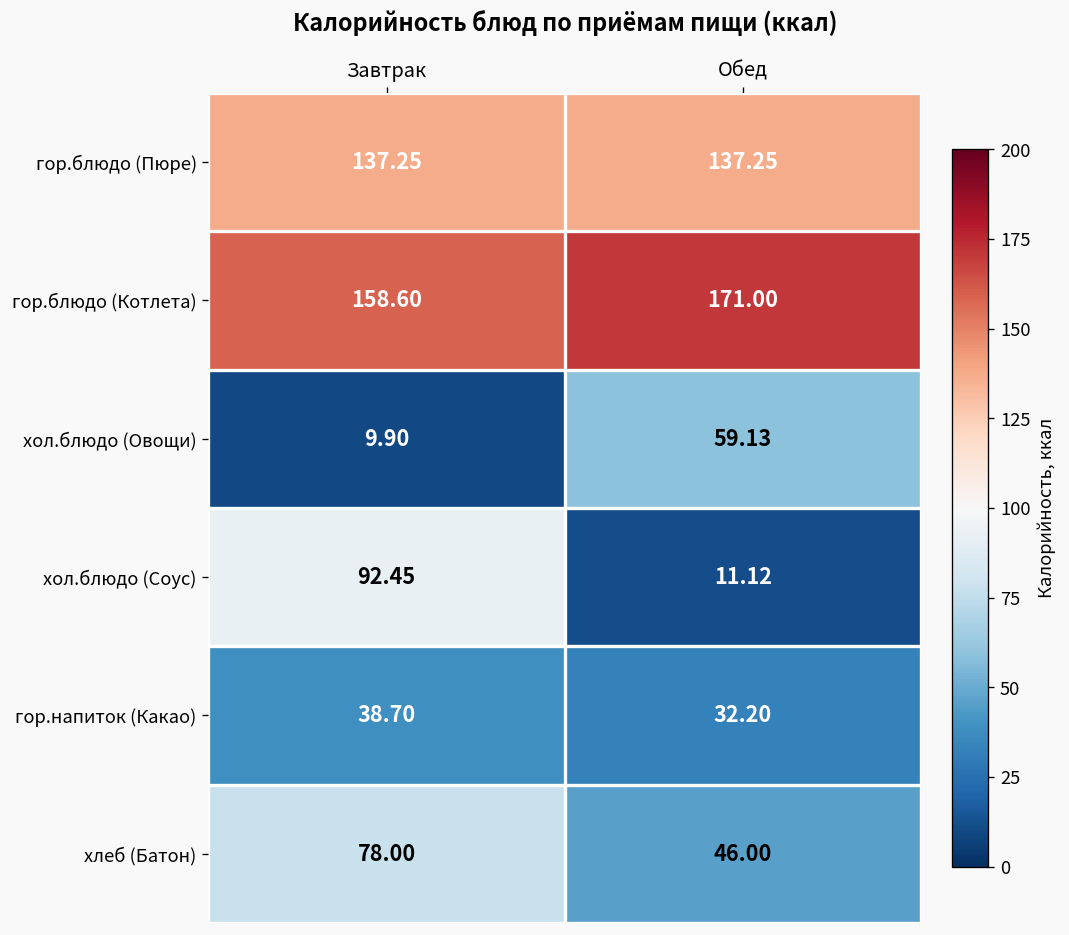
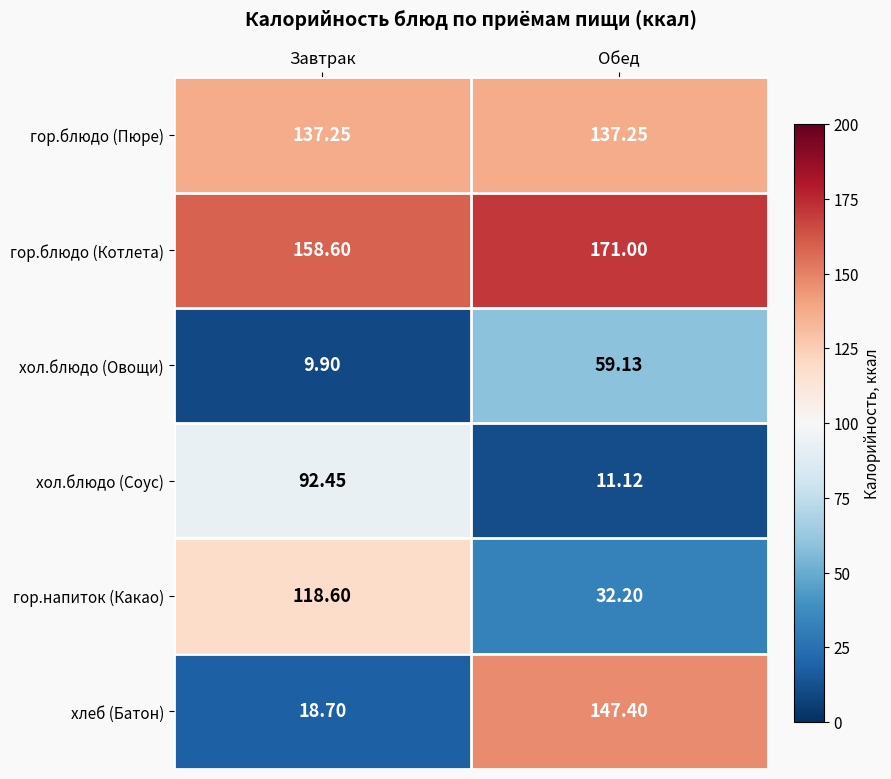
  {
    "гор.блюдо (Пюре)": {
      "Завтрак": 137.25,
      "Обед": 137.25
    },
    "гор.блюдо (Котлета)": {
      "Завтрак": 158.60,
      "Обед": 171.00
    },
    "хол.блюдо (Овощи)": {
      "Завтрак": 9.90,
      "Обед": 59.13
    },
    "хол.блюдо (Соус)": {
      "Завтрак": 92.45,
      "Обед": 11.12
    },
    "гор.напиток (Какао)": {
-     "Завтрак": 38.70,
+     "Завтрак": 118.60,
      "Обед": 32.20
    },
    "хлеб (Батон)": {
-     "Завтрак": 78.00,
-     "Обед": 46.00
+     "Завтрак": 18.70,
+     "Обед": 147.40
    }
  }
